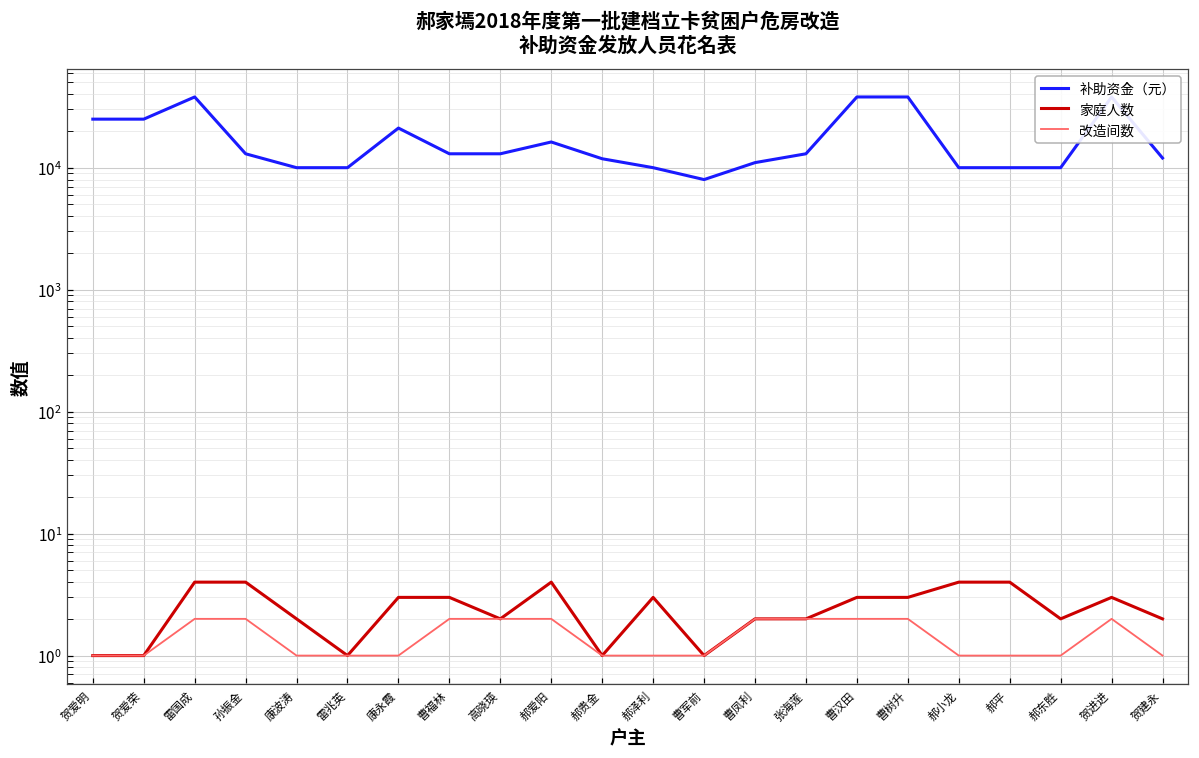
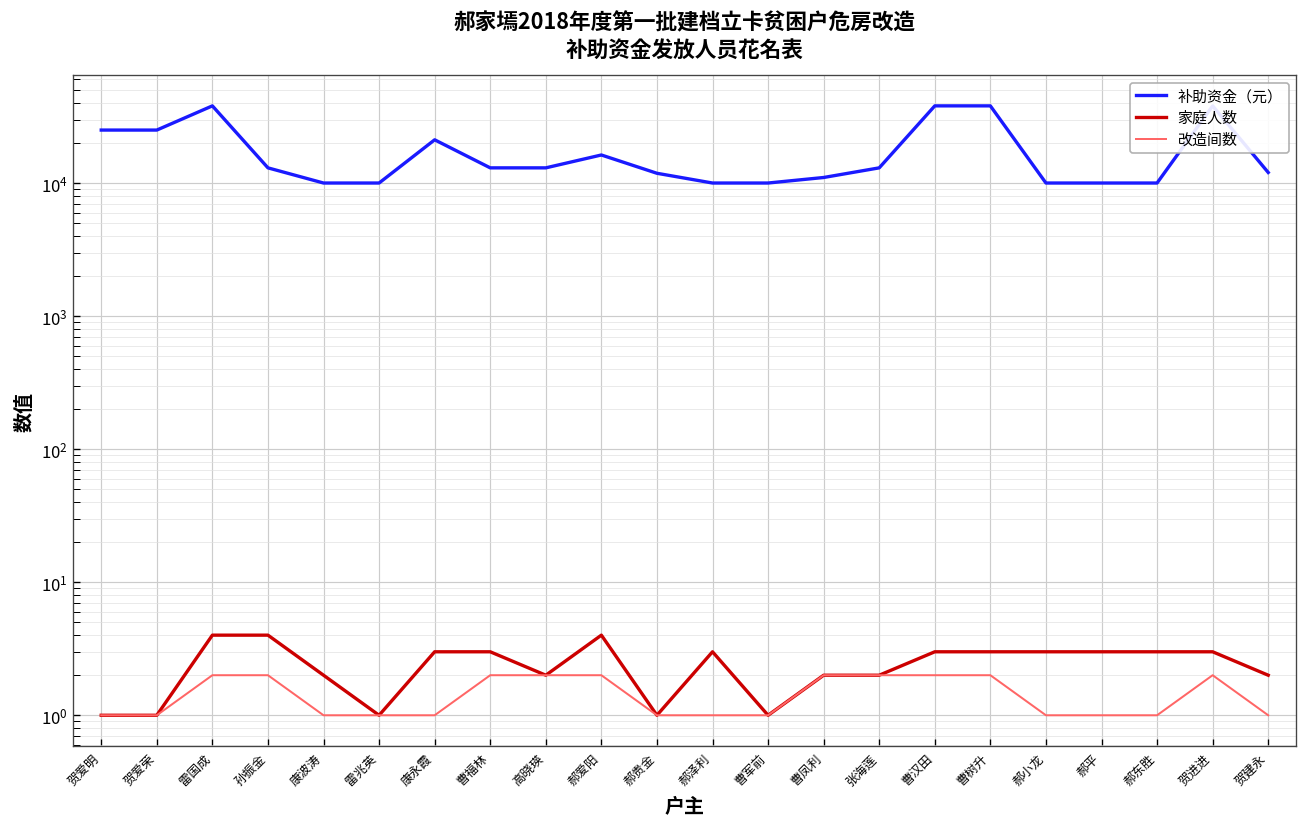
  {
    "补助资金（元）": {
      "贺爱明": 25000,
      "贺爱荣": 25000,
      "雷国成": 38000,
      "孙振金": 13000,
      "康波涛": 10000,
      "雷兆英": 10000,
      "康永霞": 21000,
      "曹福林": 13000,
      "高晓瑛": 13000,
      "郝爱阳": 16000,
      "郝贵金": 12000,
      "郝泽利": 10000,
-     "曹军前": 8000,
+     "曹军前": 10000,
      "曹凤利": 11000,
      "张海莲": 13000,
      "曹汉田": 38000,
      "曹树升": 38000,
      "郝小龙": 10000,
      "郝平": 10000,
      "郝东胜": 10000,
      "贺建永": 12000
    },
    "家庭人数": {
      "雷国成": 4,
      "孙振金": 4,
      "康波涛": 2,
      "康永霞": 3,
      "曹福林": 3,
      "郝爱阳": 4,
      "郝泽利": 3,
      "曹汉田": 3,
      "曹树升": 3,
-     "郝小龙": 4,
-     "郝平": 4,
-     "郝东胜": 2,
+     "郝小龙": 3,
+     "郝平": 3,
+     "郝东胜": 3,
      "贺进进": 3,
      "贺建永": 2
    },
    "改造间数": {
      "雷国成": 2,
      "孙振金": 2,
      "康波涛": 1,
      "康永霞": 1,
      "曹福林": 2,
      "郝爱阳": 2,
      "郝泽利": 1,
      "曹汉田": 2,
      "曹树升": 2,
      "郝小龙": 1,
      "郝平": 1,
      "郝东胜": 1,
      "贺进进": 2,
      "贺建永": 1
    }
  }
